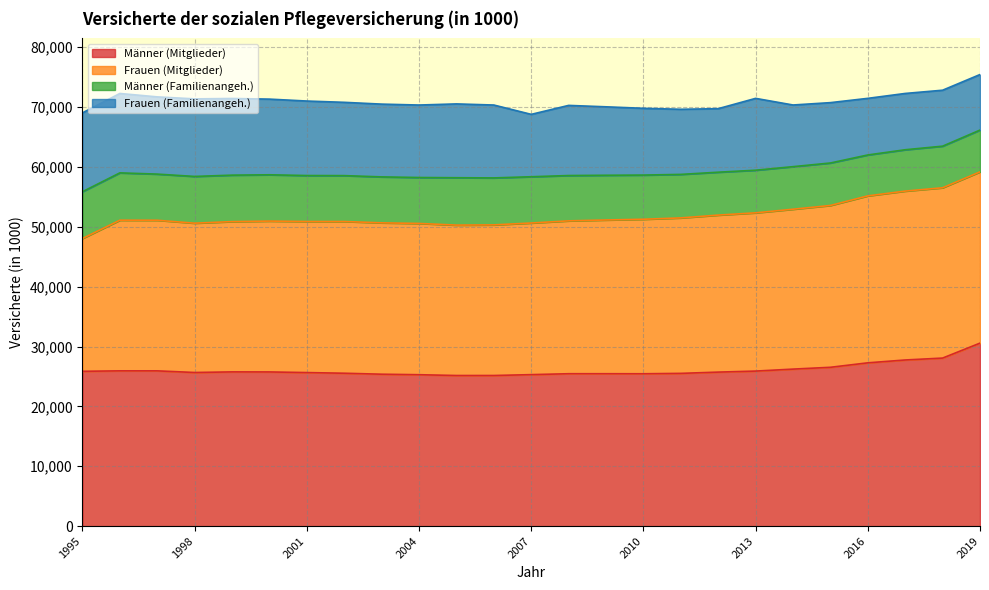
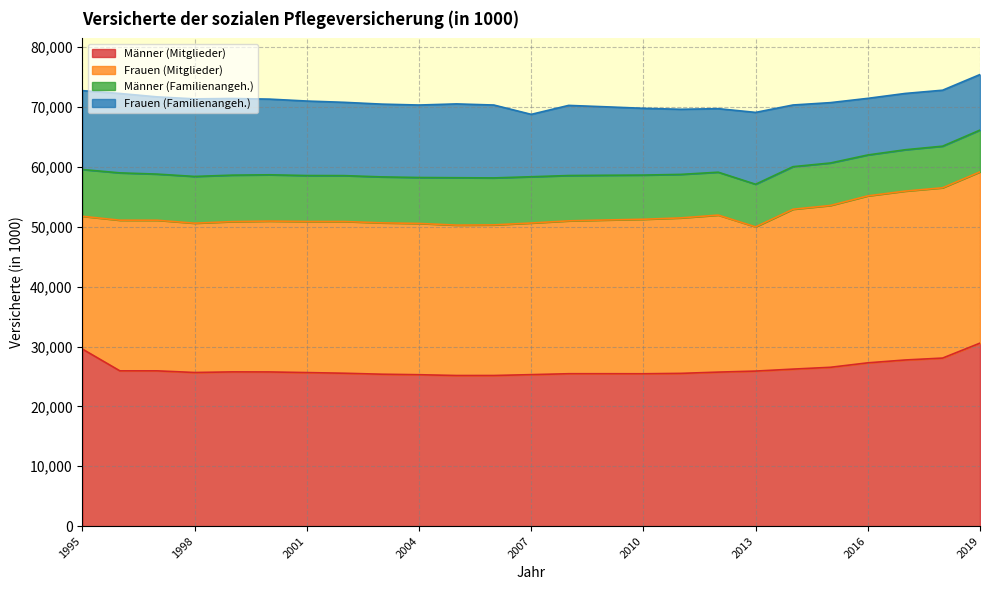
  {
    "Männer (Mitglieder)": {
-     "1995": "26,000",
+     "1995": "30,000",
      "1998": "26,000",
      "2001": "26,000",
      "2004": "25,000",
      "2007": "25,000",
      "2010": "25,000",
      "2013": "26,000",
      "2016": "27,000",
      "2019": "31,000"
    },
    "Frauen (Mitglieder)": {
      "1995": "22,000",
      "1998": "25,000",
      "2001": "25,000",
      "2004": "25,000",
      "2007": "25,000",
      "2010": "26,000",
-     "2013": "26,000",
+     "2013": "24,000",
      "2016": "28,000",
      "2019": "29,000"
    },
    "Männer (Familienangeh.)": {
      "1995": "8,000",
      "1998": "8,000",
      "2001": "8,000",
      "2004": "8,000",
      "2007": "8,000",
      "2010": "7,000",
      "2013": "7,000",
      "2016": "7,000",
      "2019": "7,000"
    },
    "Frauen (Familienangeh.)": {
      "1995": "13,000",
      "2001": "12,000",
      "2004": "12,000",
      "2007": "10,000",
      "2010": "11,000",
      "2013": "12,000",
      "2016": "9,000",
      "2019": "9,000"
    }
  }
